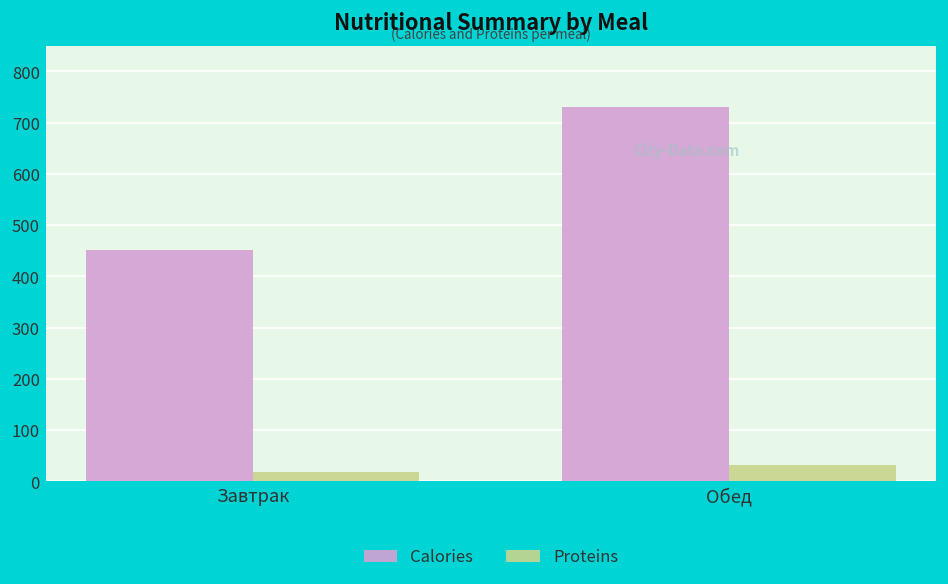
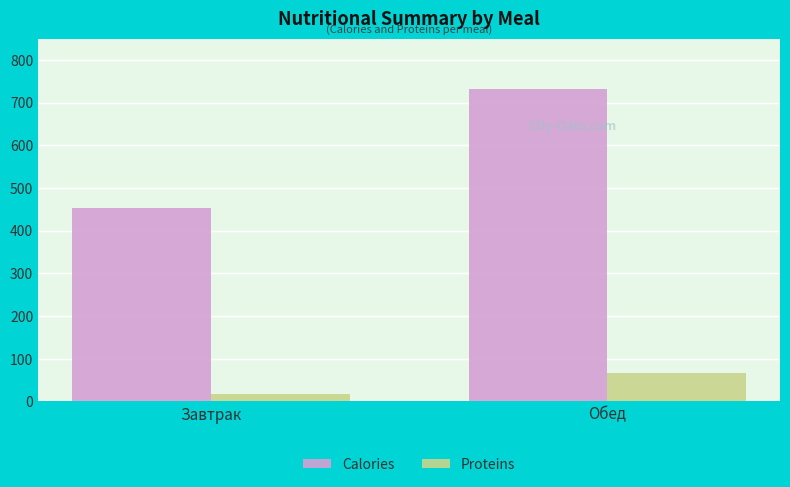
  {
    "Calories": {
      "Завтрак": 450,
      "Обед": 730
    },
    "Proteins": {
      "Завтрак": 20,
-     "Обед": 30
+     "Обед": 70
    }
  }
